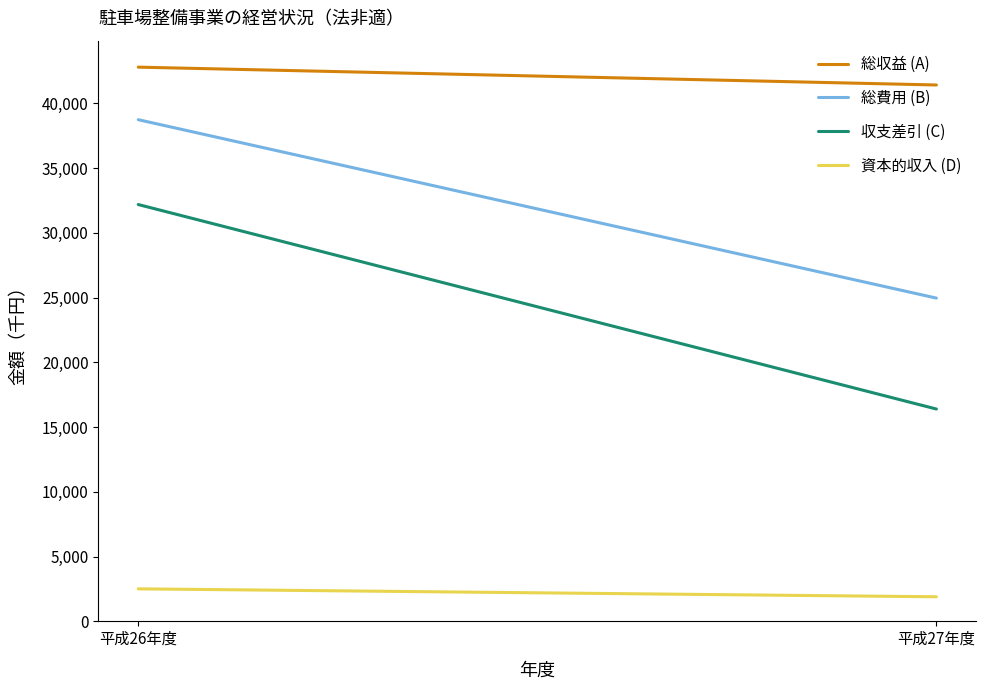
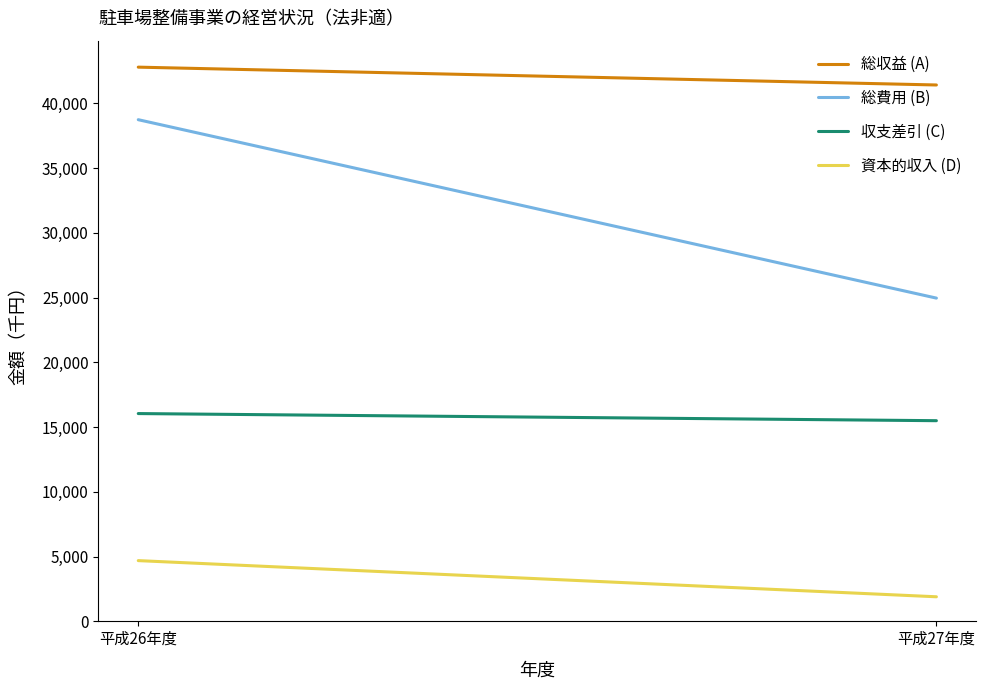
  {
    "総収益 (A)": {
      "平成26年度": "42,800",
      "平成27年度": "41,400"
    },
    "総費用 (B)": {
      "平成26年度": "38,700",
      "平成27年度": "25,000"
    },
    "収支差引 (C)": {
-     "平成26年度": "32,200",
-     "平成27年度": "16,400"
+     "平成26年度": "16,000",
+     "平成27年度": "15,500"
    },
    "資本的収入 (D)": {
-     "平成26年度": "2,500",
+     "平成26年度": "4,700",
      "平成27年度": "1,900"
    }
  }
